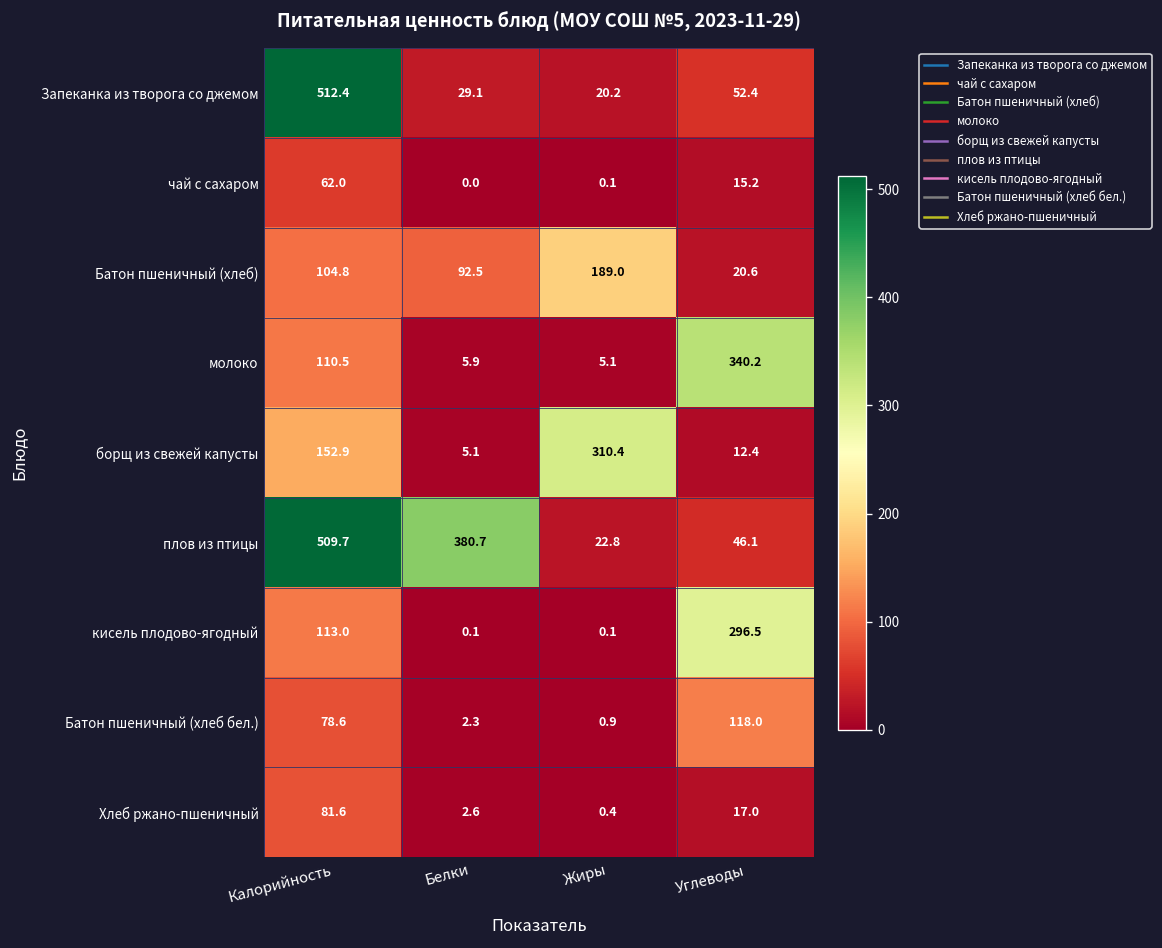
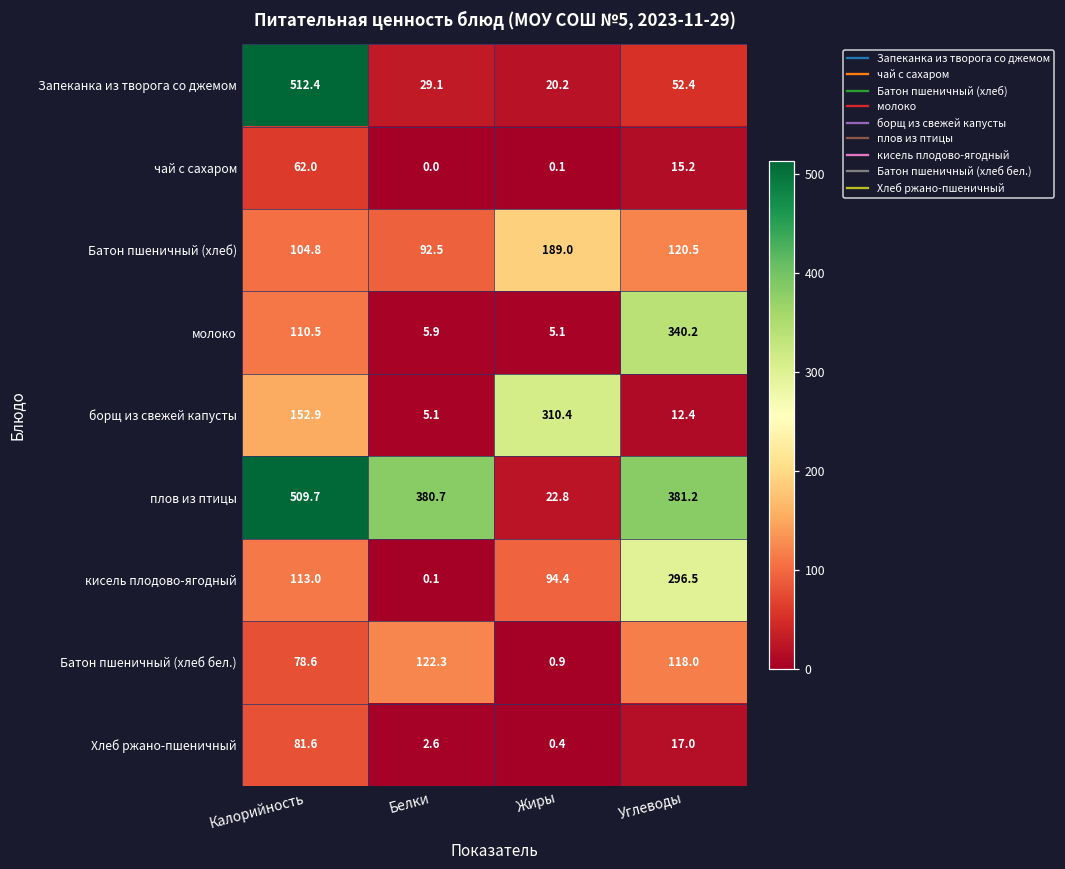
  {
    "Запеканка из творога со джемом": {
      "Калорийность": 512.4,
      "Белки": 29.1,
      "Жиры": 20.2,
      "Углеводы": 52.4
    },
    "чай с сахаром": {
      "Калорийность": 62.0,
      "Белки": 0.0,
      "Жиры": 0.1,
      "Углеводы": 15.2
    },
    "Батон пшеничный (хлеб)": {
      "Калорийность": 104.8,
      "Белки": 92.5,
      "Жиры": 189.0,
-     "Углеводы": 20.6
+     "Углеводы": 120.5
    },
    "молоко": {
      "Калорийность": 110.5,
      "Белки": 5.9,
      "Жиры": 5.1,
      "Углеводы": 340.2
    },
    "борщ из свежей капусты": {
      "Калорийность": 152.9,
      "Белки": 5.1,
      "Жиры": 310.4,
      "Углеводы": 12.4
    },
    "плов из птицы": {
      "Калорийность": 509.7,
      "Белки": 380.7,
      "Жиры": 22.8,
-     "Углеводы": 46.1
+     "Углеводы": 381.2
    },
    "кисель плодово-ягодный": {
      "Калорийность": 113.0,
      "Белки": 0.1,
-     "Жиры": 0.1,
+     "Жиры": 94.4,
      "Углеводы": 296.5
    },
    "Батон пшеничный (хлеб бел.)": {
      "Калорийность": 78.6,
-     "Белки": 2.3,
+     "Белки": 122.3,
      "Жиры": 0.9,
      "Углеводы": 118.0
    },
    "Хлеб ржано-пшеничный": {
      "Калорийность": 81.6,
      "Белки": 2.6,
      "Жиры": 0.4,
      "Углеводы": 17.0
    }
  }
